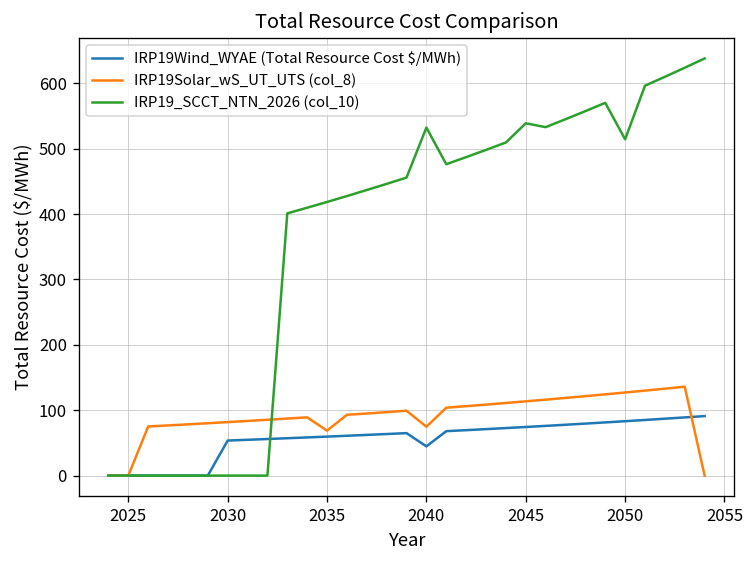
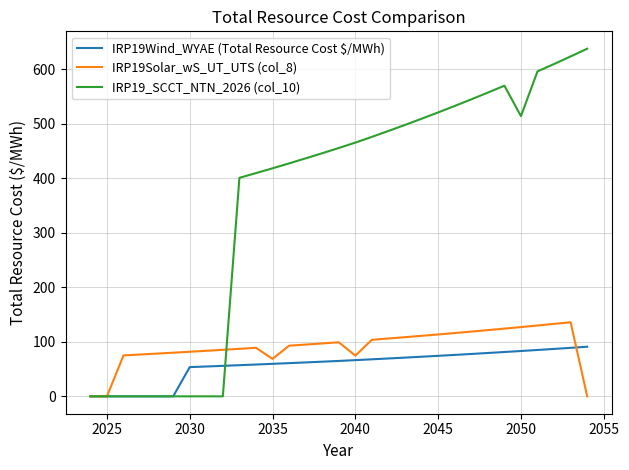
  {
    "IRP19Wind_WYAE (Total Resource Cost $/MWh)": {
      "2030": 50,
      "2035": 60,
-     "2040": 40,
+     "2040": 70,
      "2045": 70,
      "2050": 80
    },
    "IRP19Solar_wS_UT_UTS (col_8)": {
      "2030": 80,
      "2035": 70,
      "2040": 70,
      "2045": 110,
      "2050": 130
    },
    "IRP19_SCCT_NTN_2026 (col_10)": {
      "2030": 0,
      "2035": 420,
-     "2040": 530,
-     "2045": 540,
+     "2040": 470,
+     "2045": 520,
      "2050": 510
    }
  }
